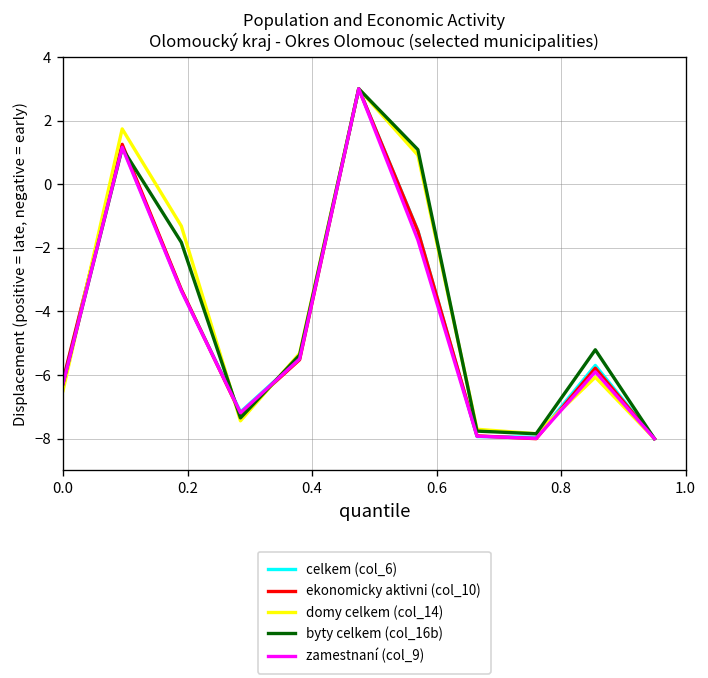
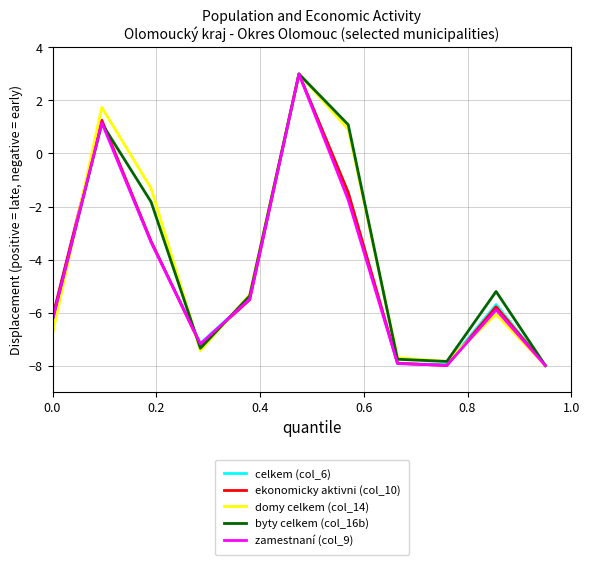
  {
    "domy celkem (col_14)": {
-     "0.0": -6.5
+     "0.0": -6.8
    }
  }
